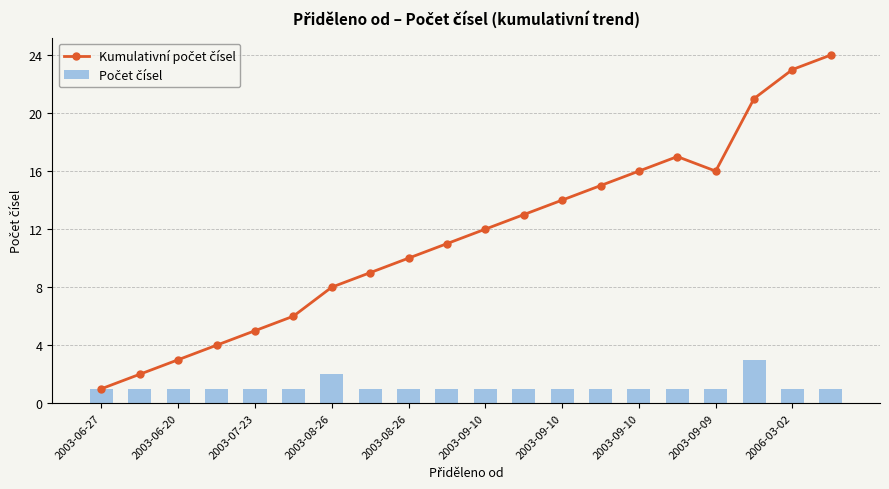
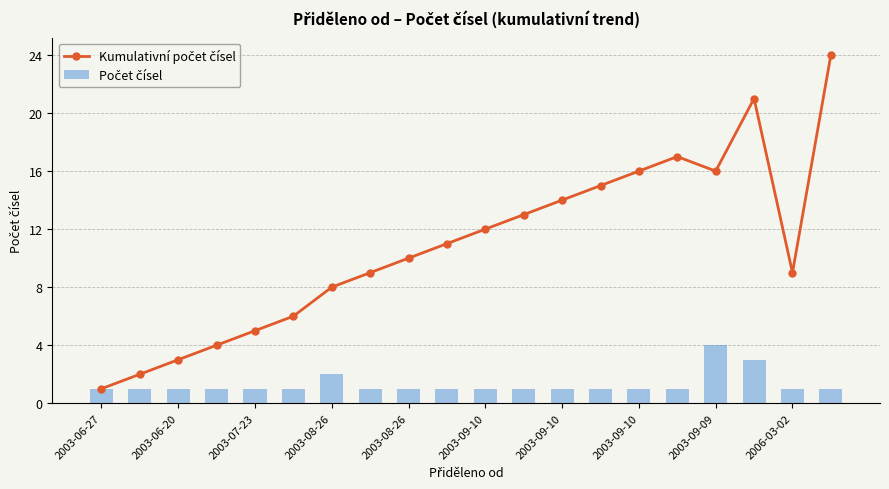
  {
    "Kumulativní počet čísel": {
      "2003-06-27": 1,
      "2003-09-09": 16,
-     "2006-03-02": 23
+     "2006-03-02": 9
    },
    "Počet čísel": {
      "2003-06-27": 1,
-     "2003-09-09": 1,
+     "2003-09-09": 4,
      "2006-03-02": 1
    }
  }
